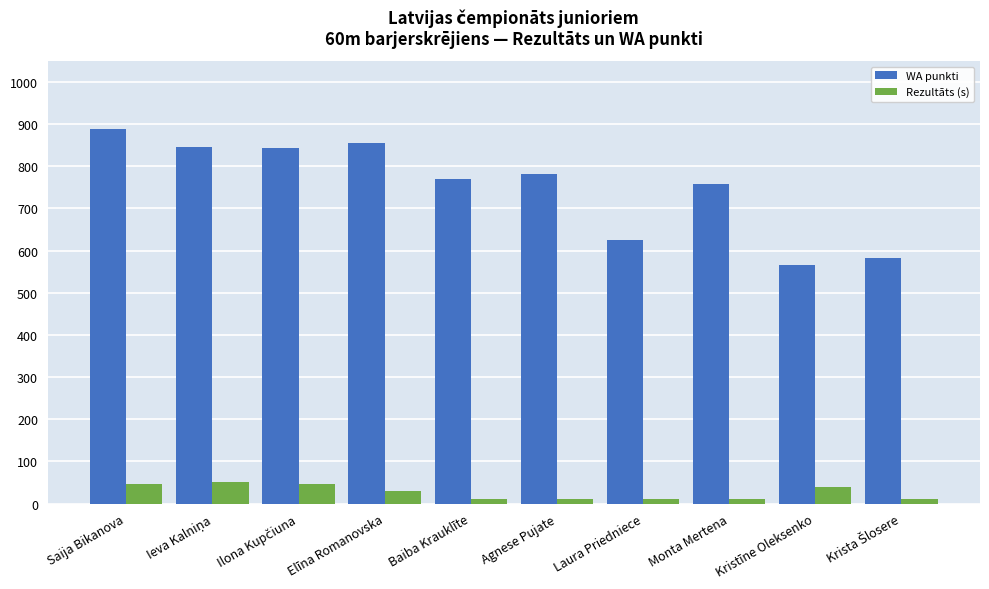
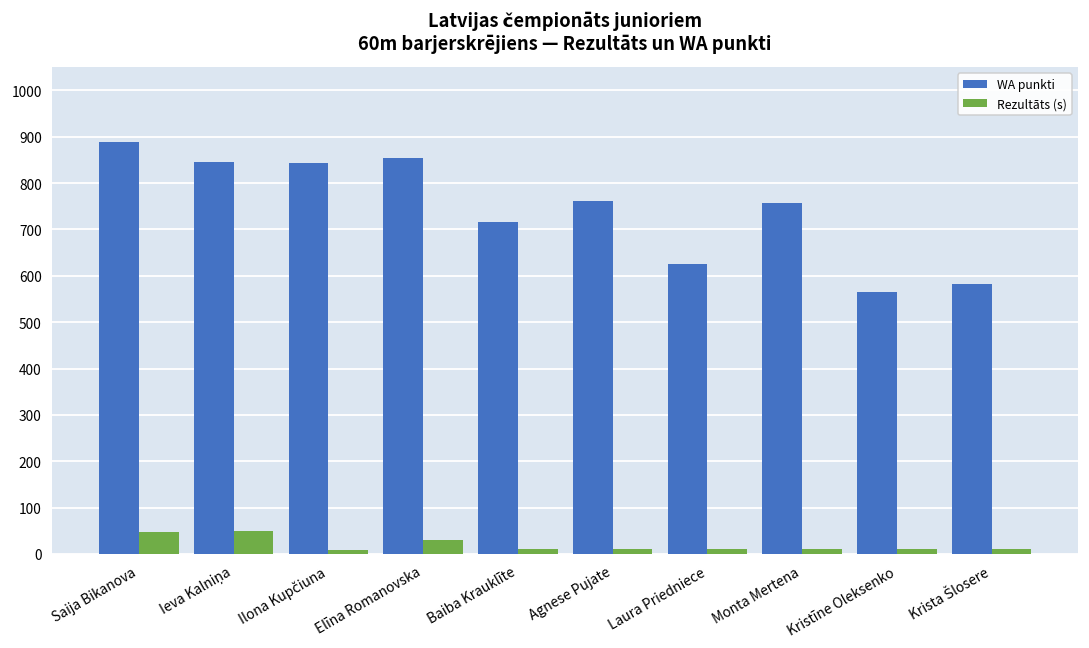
  {
    "WA punkti": {
      "Saija Bikanova": 890,
      "Ieva Kalniņa": 850,
      "Ilona Kupčiuna": 840,
      "Elīna Romanovska": 860,
-     "Baiba Krauklīte": 770,
-     "Agnese Pujate": 780,
+     "Baiba Krauklīte": 720,
+     "Agnese Pujate": 760,
      "Laura Priedniece": 630,
      "Monta Mertena": 760,
      "Kristīne Oleksenko": 570,
      "Krista Šlosere": 580
    },
    "Rezultāts (s)": {
      "Saija Bikanova": 50,
      "Ieva Kalniņa": 50,
-     "Ilona Kupčiuna": 50,
+     "Ilona Kupčiuna": 10,
      "Elīna Romanovska": 30,
      "Baiba Krauklīte": 10,
      "Agnese Pujate": 10,
      "Laura Priedniece": 10,
      "Monta Mertena": 10,
-     "Kristīne Oleksenko": 40,
+     "Kristīne Oleksenko": 10,
      "Krista Šlosere": 10
    }
  }
